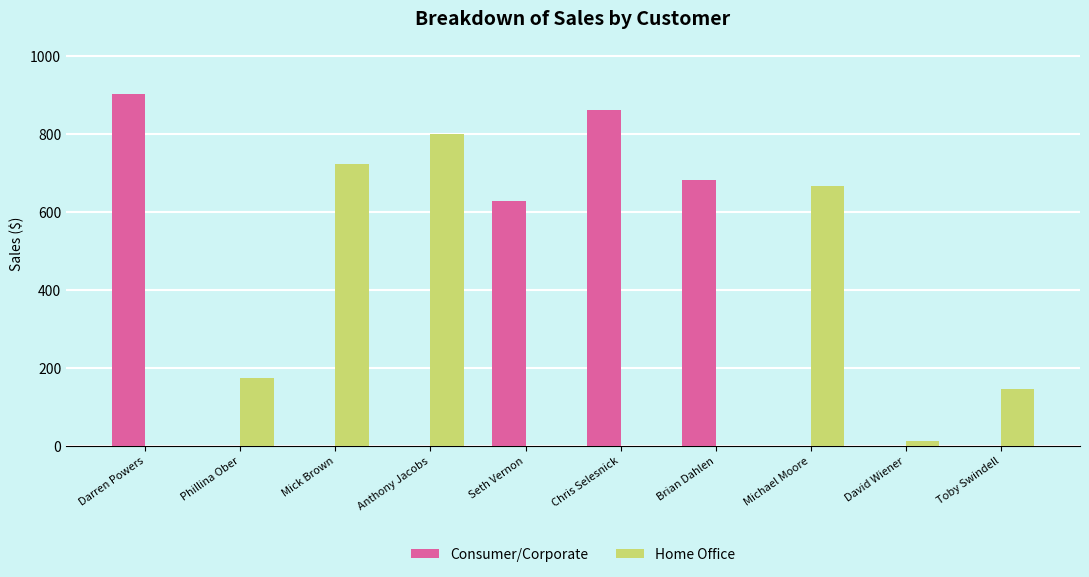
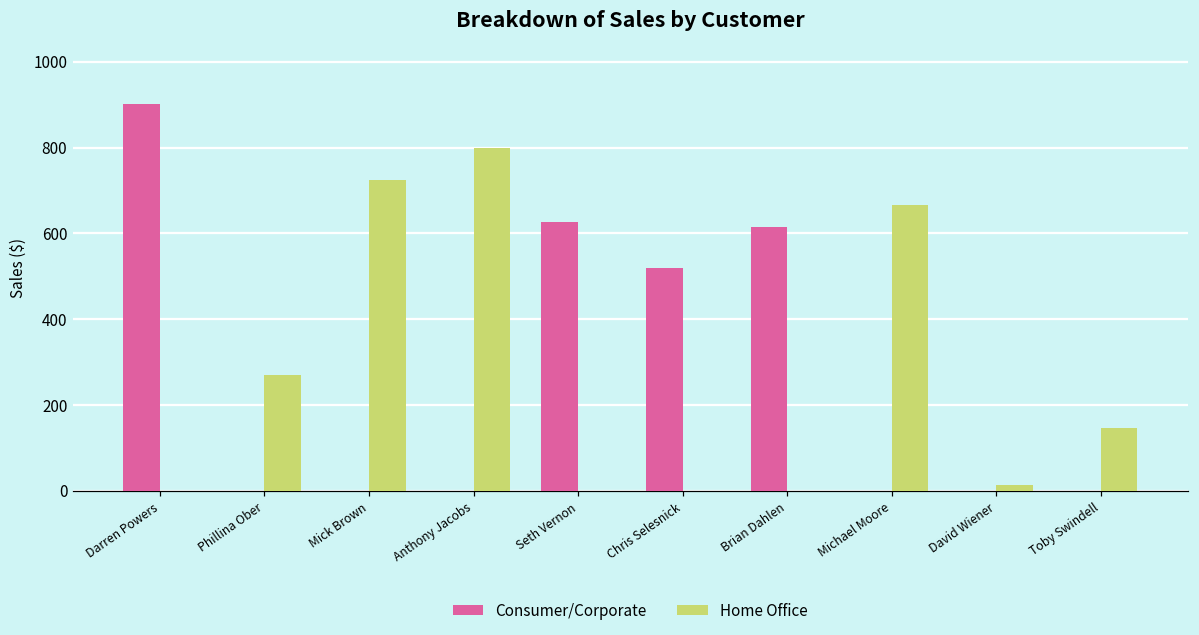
  {
    "Consumer/Corporate": {
      "Darren Powers": 900,
      "Phillina Ober": 0,
      "Mick Brown": 0,
      "Anthony Jacobs": 0,
      "Seth Vernon": 630,
-     "Chris Selesnick": 860,
-     "Brian Dahlen": 680,
+     "Chris Selesnick": 520,
+     "Brian Dahlen": 620,
      "Michael Moore": 0,
      "David Wiener": 0,
      "Toby Swindell": 0
    },
    "Home Office": {
      "Darren Powers": 0,
-     "Phillina Ober": 170,
+     "Phillina Ober": 270,
      "Mick Brown": 720,
      "Anthony Jacobs": 800,
      "Seth Vernon": 0,
      "Chris Selesnick": 0,
      "Brian Dahlen": 0,
      "Michael Moore": 670,
      "David Wiener": 10,
      "Toby Swindell": 150
    }
  }
